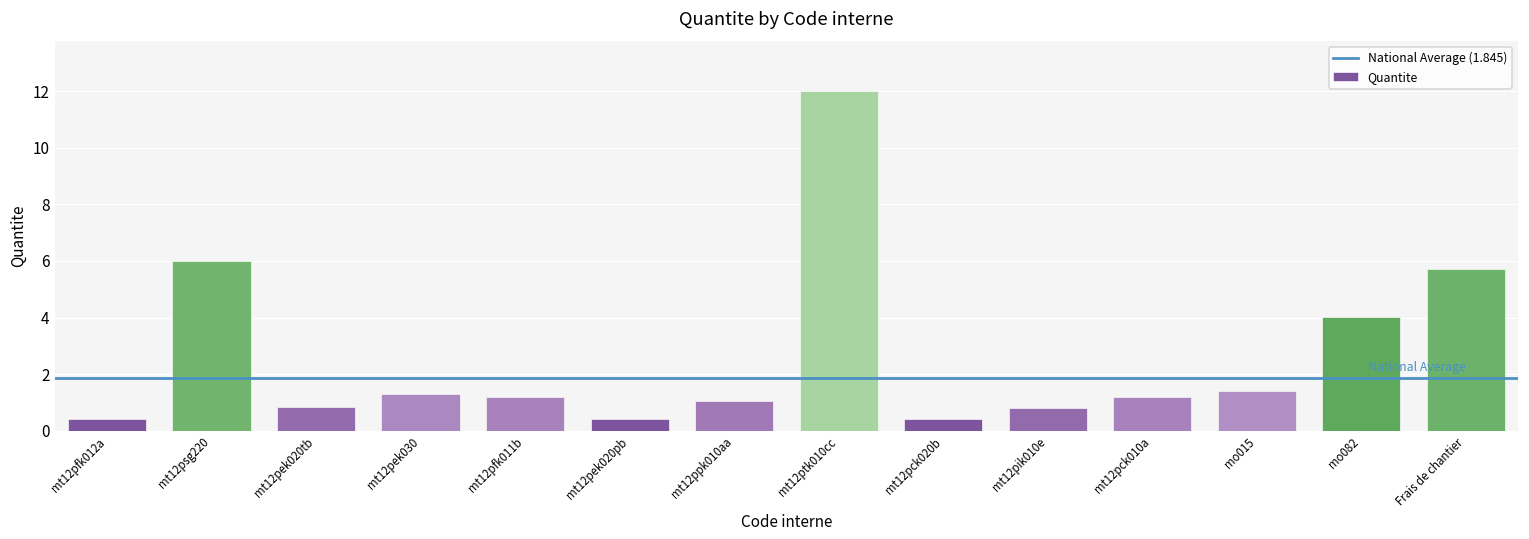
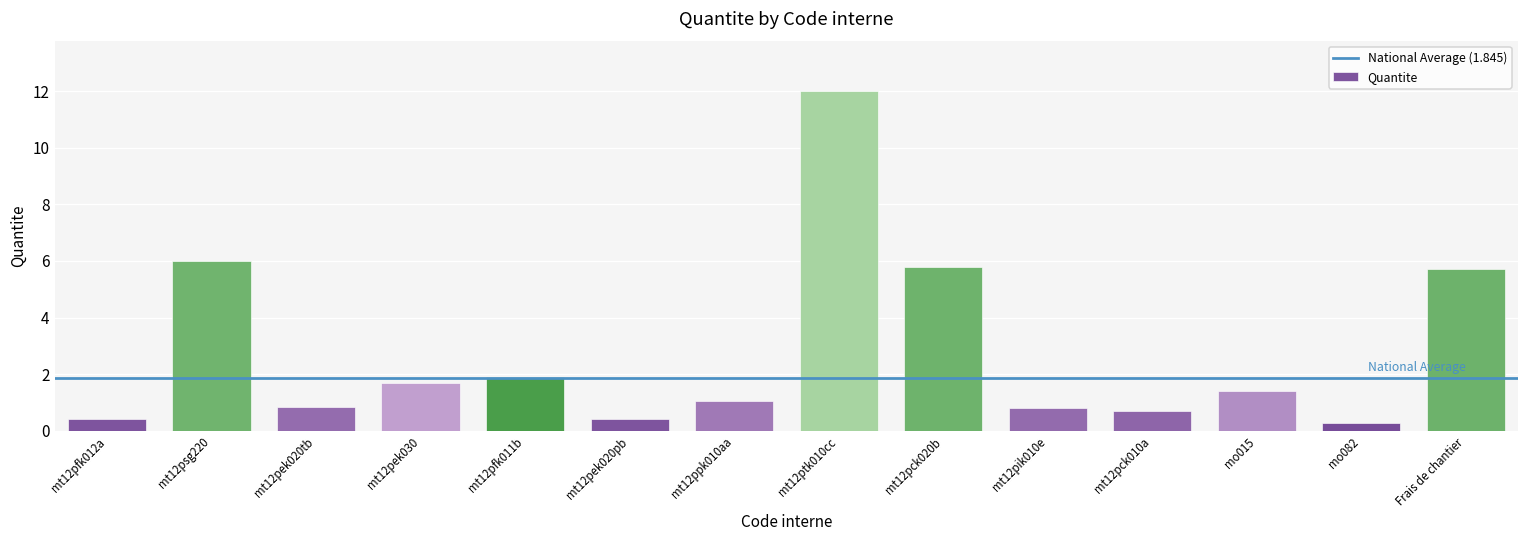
  {
    "mt12pfk012a": 0.4,
    "mt12psg220": 6.0,
    "mt12pek020tb": 0.8,
-   "mt12pek030": 1.3,
-   "mt12pfk011b": 1.2,
+   "mt12pek030": 1.7,
+   "mt12pfk011b": 1.9,
    "mt12pek020pb": 0.4,
    "mt12ppk010aa": 1.1,
    "mt12ptk010cc": 12.0,
-   "mt12pck020b": 0.4,
+   "mt12pck020b": 5.8,
    "mt12pik010e": 0.8,
-   "mt12pck010a": 1.2,
+   "mt12pck010a": 0.7,
    "mo015": 1.4,
-   "mo082": 4.0,
+   "mo082": 0.3,
    "Frais de chantier": 5.7
  }
